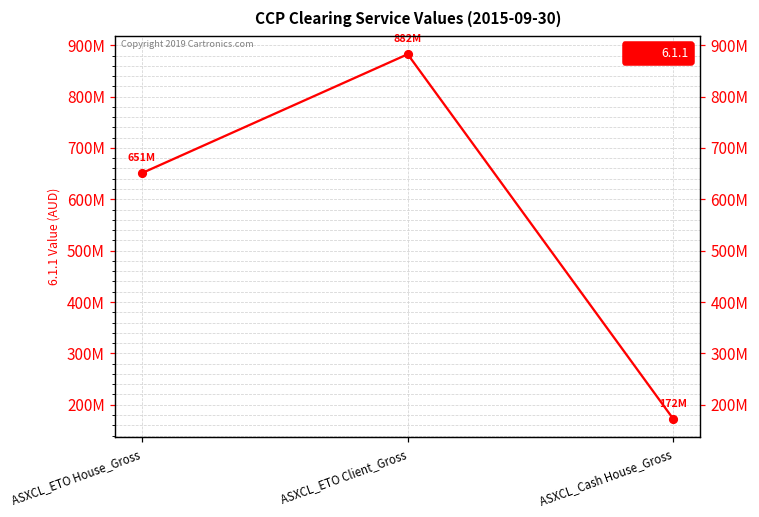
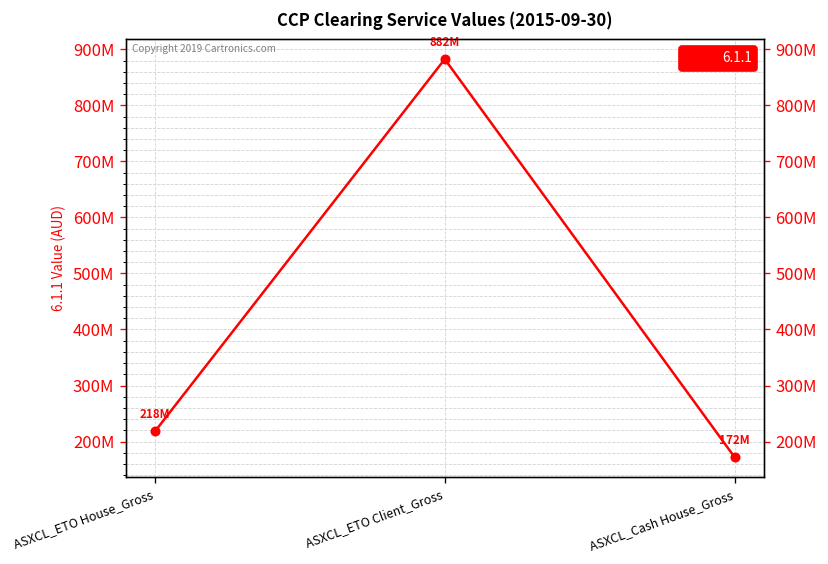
  {
-   "ASXCL_ETO House_Gross": "651M",
+   "ASXCL_ETO House_Gross": "218M",
    "ASXCL_ETO Client_Gross": "882M",
    "ASXCL_Cash House_Gross": "172M"
  }
